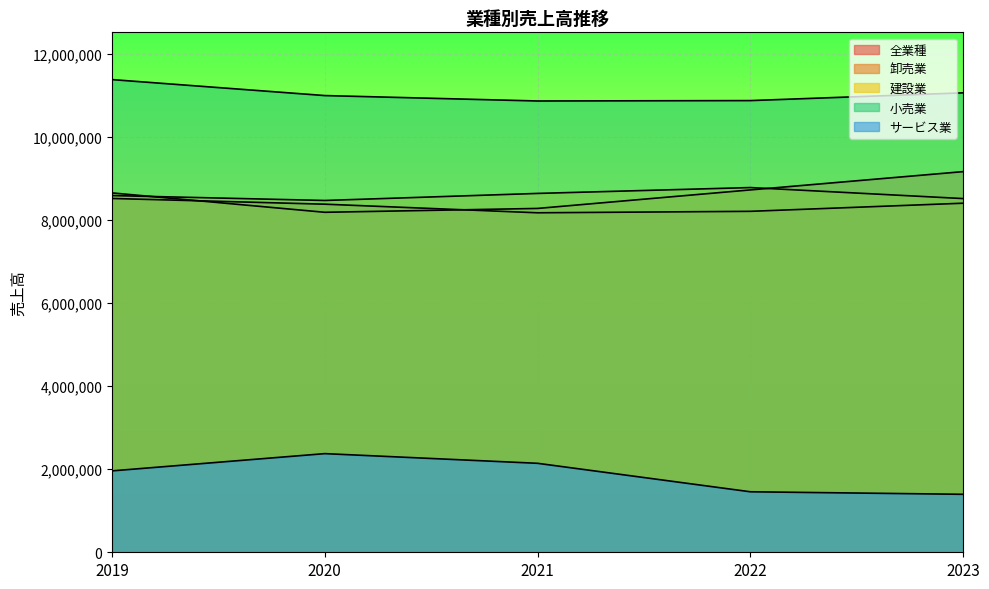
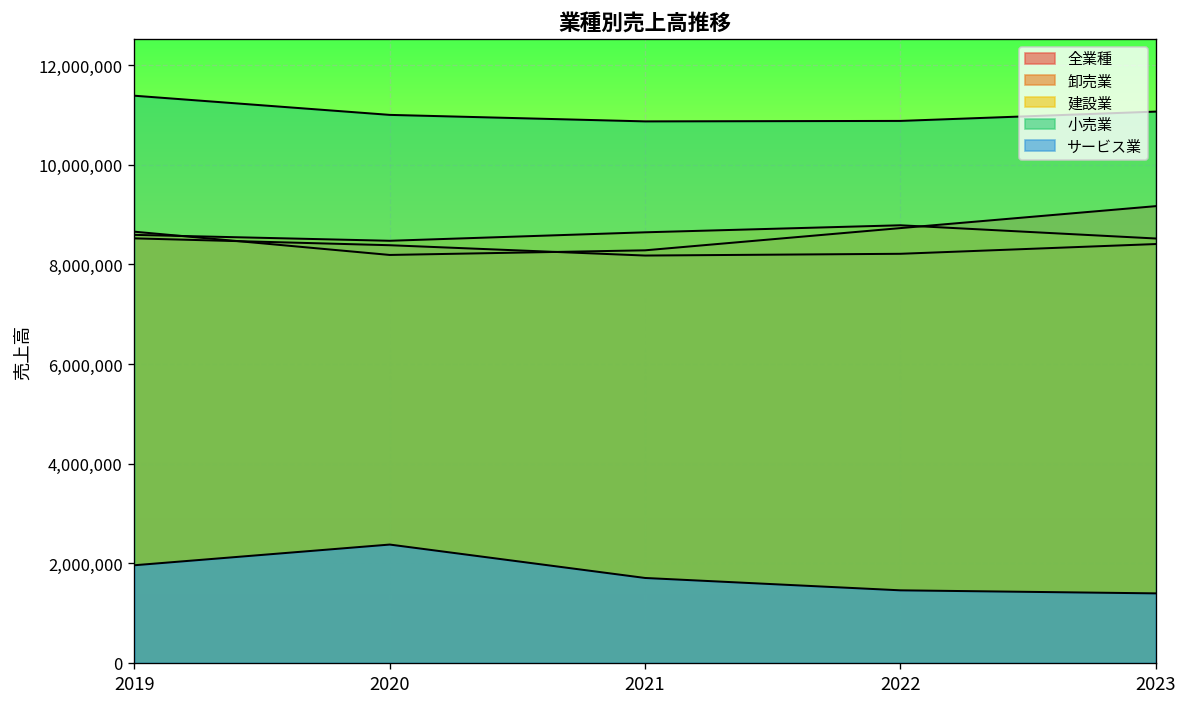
  {
    "建設業": {
      "2019": "8,600,000",
      "2020": "8,500,000",
      "2021": "8,600,000",
      "2023": "8,500,000"
    },
    "小売業": {
      "2019": "11,400,000",
      "2020": "11,000,000",
      "2021": "10,900,000",
      "2022": "10,900,000",
      "2023": "11,100,000"
    },
    "サービス業": {
      "2019": "2,000,000",
      "2020": "2,400,000",
-     "2021": "2,100,000",
+     "2021": "1,700,000",
      "2022": "1,500,000",
      "2023": "1,400,000"
    }
  }
